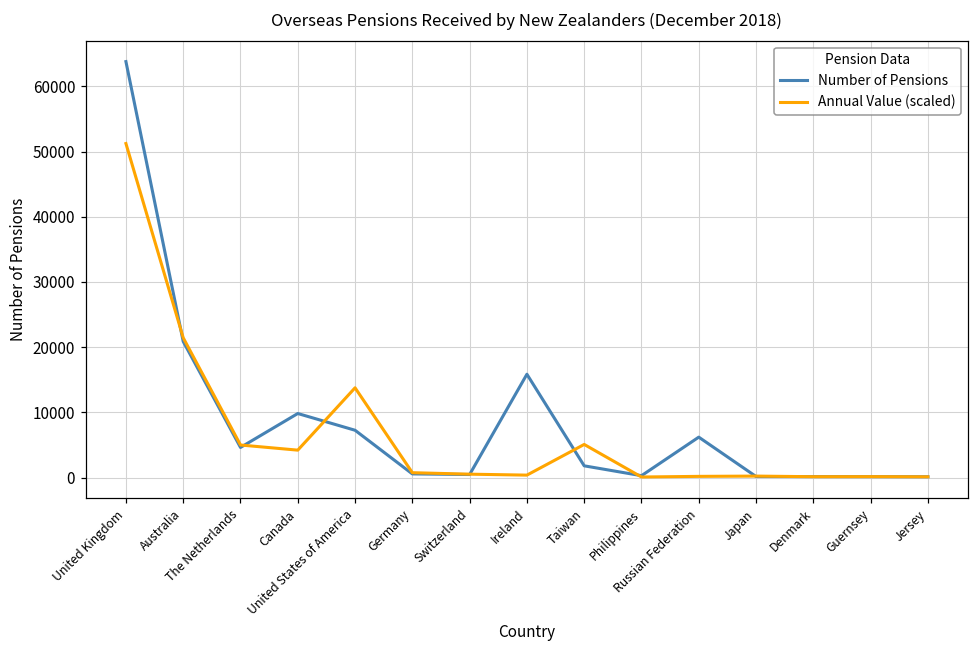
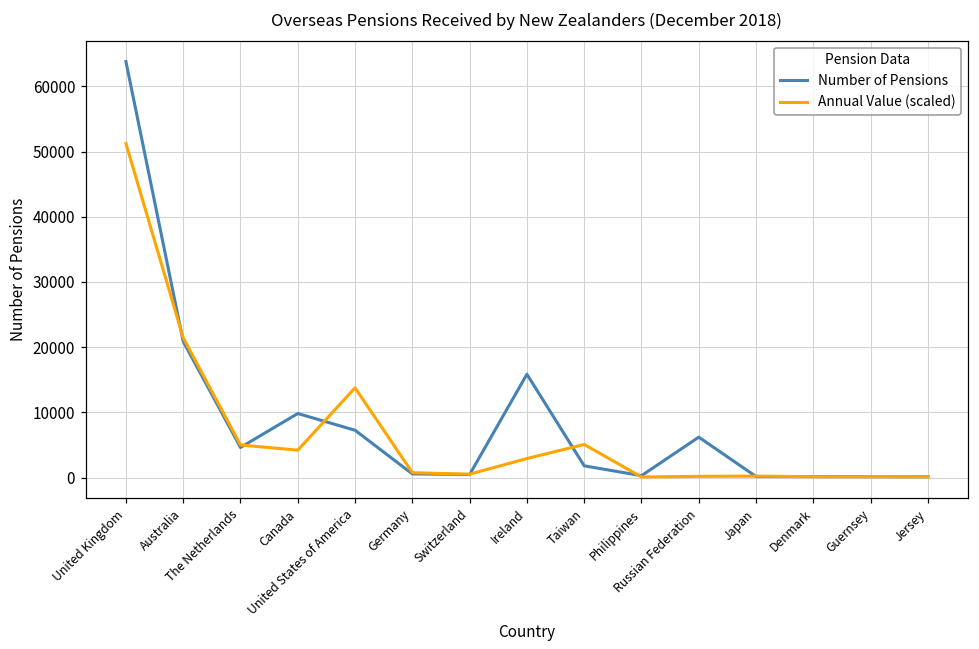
  {
    "Number of Pensions": {
      "United Kingdom": 64000,
      "Australia": 21000,
      "Canada": 10000,
      "United States of America": 7000,
      "Ireland": 16000,
      "Taiwan": 2000,
      "Russian Federation": 6000
    },
    "Annual Value (scaled)": {
      "United Kingdom": 51000,
      "Australia": 21000,
      "Canada": 4000,
      "United States of America": 14000,
-     "Ireland": 0,
+     "Ireland": 3000,
      "Taiwan": 5000,
      "Russian Federation": 0
    }
  }
